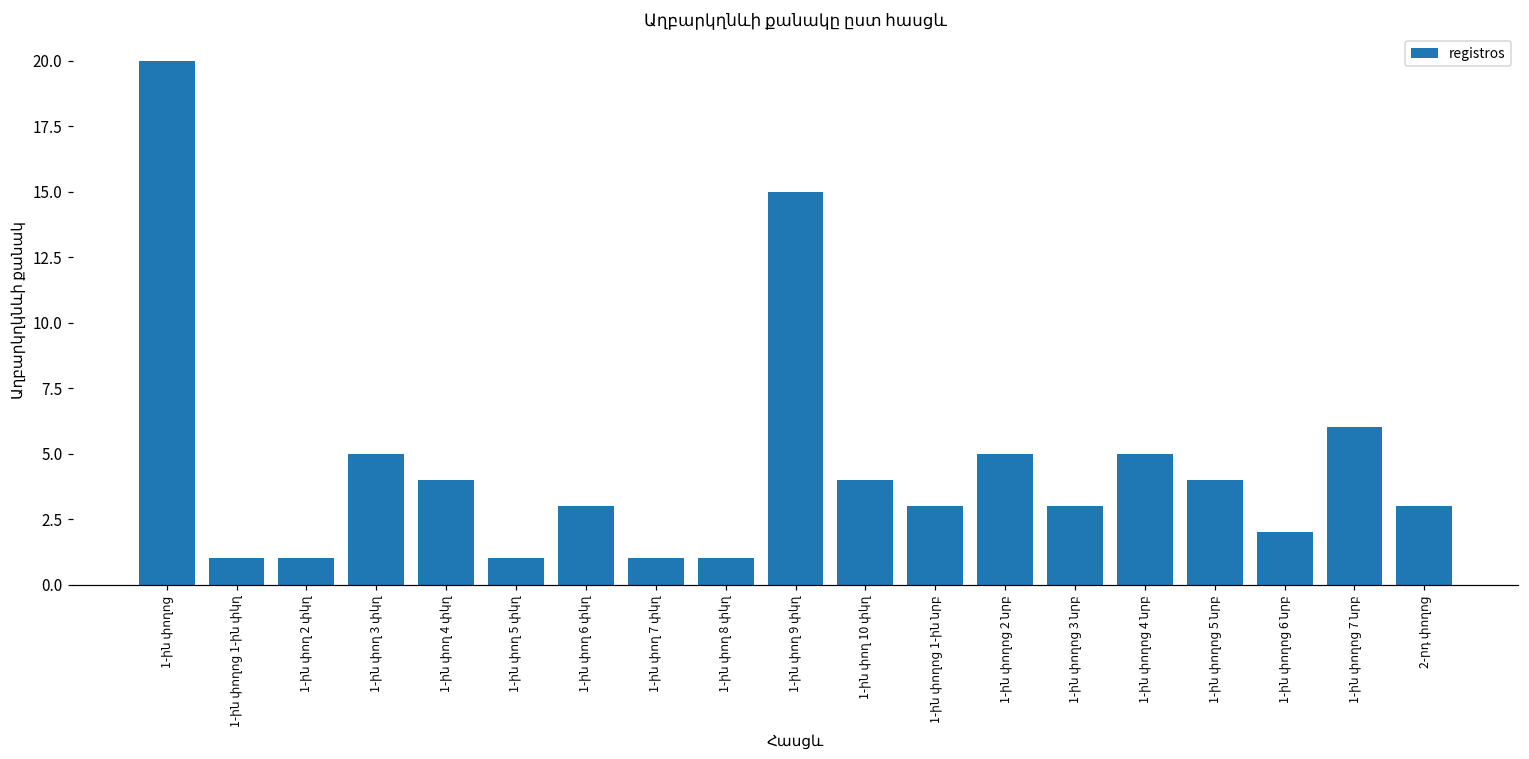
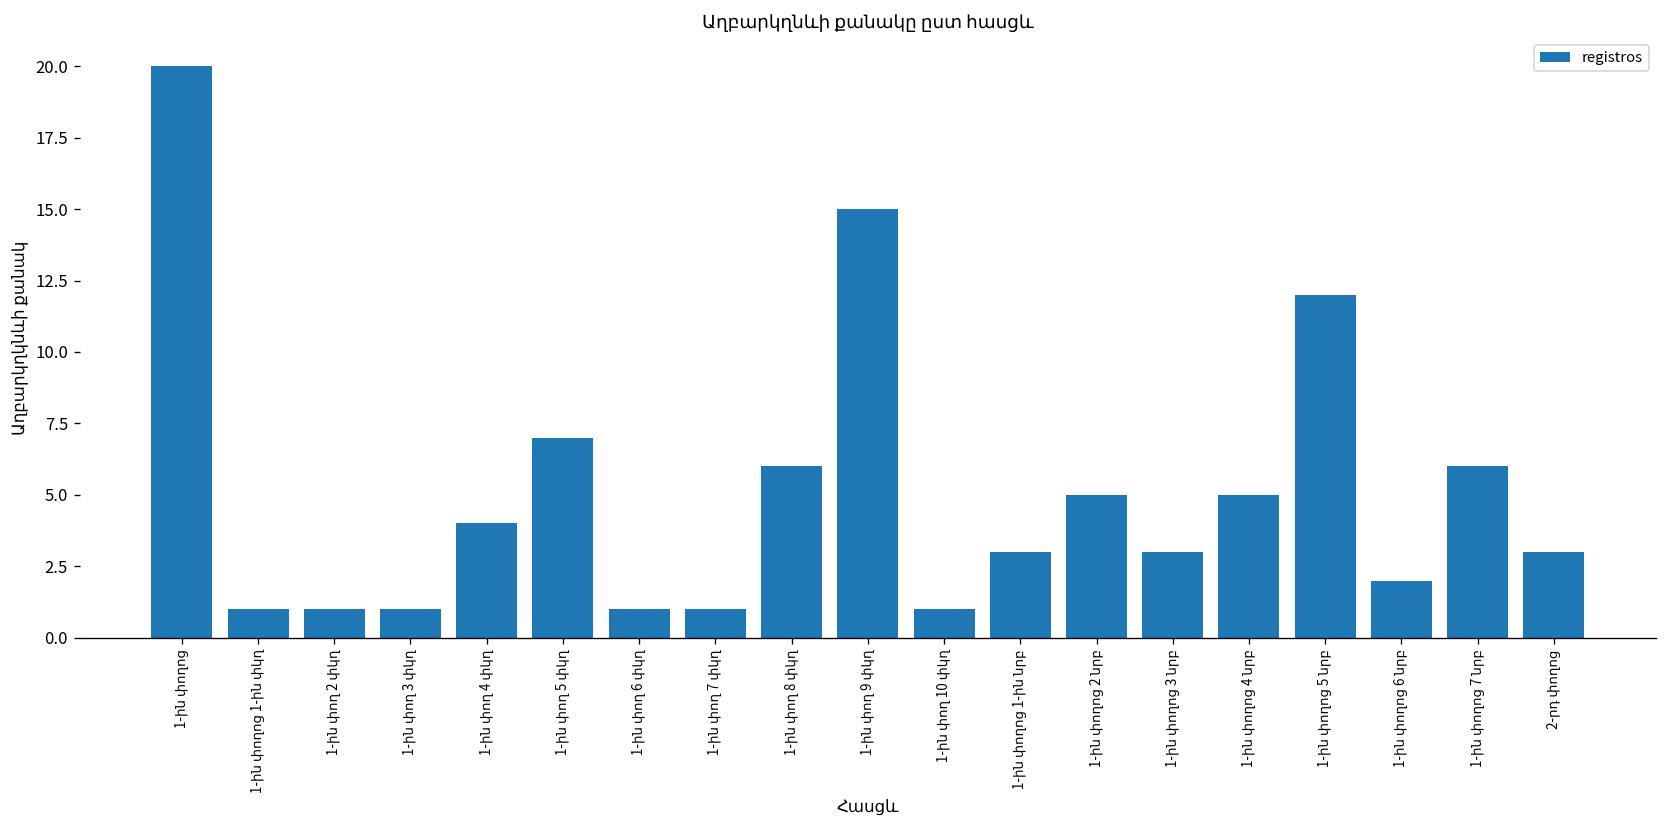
  {
    "1-ին փողոց": 20,
    "1-ին փողոց 1-ին փկղ": 1,
    "1-ին փող 2 փկղ": 1,
-   "1-ին փող 3 փկղ": 5,
+   "1-ին փող 3 փկղ": 1,
    "1-ին փող 4 փկղ": 4,
-   "1-ին փող 5 փկղ": 1,
-   "1-ին փող 6 փկղ": 3,
+   "1-ին փող 5 փկղ": 7,
+   "1-ին փող 6 փկղ": 1,
    "1-ին փող 7 փկղ": 1,
-   "1-ին փող 8 փկղ": 1,
+   "1-ին փող 8 փկղ": 6,
    "1-ին փող 9 փկղ": 15,
-   "1-ին փող 10 փկղ": 4,
+   "1-ին փող 10 փկղ": 1,
    "1-ին փողոց 1-ին նրբ": 3,
    "1-ին փողոց 2 նրբ": 5,
    "1-ին փողոց 3 նրբ": 3,
    "1-ին փողոց 4 նրբ": 5,
-   "1-ին փողոց 5 նրբ": 4,
+   "1-ին փողոց 5 նրբ": 12,
    "1-ին փողոց 6 նրբ": 2,
    "1-ին փողոց 7 նրբ": 6,
    "2-րդ փողոց": 3
  }
